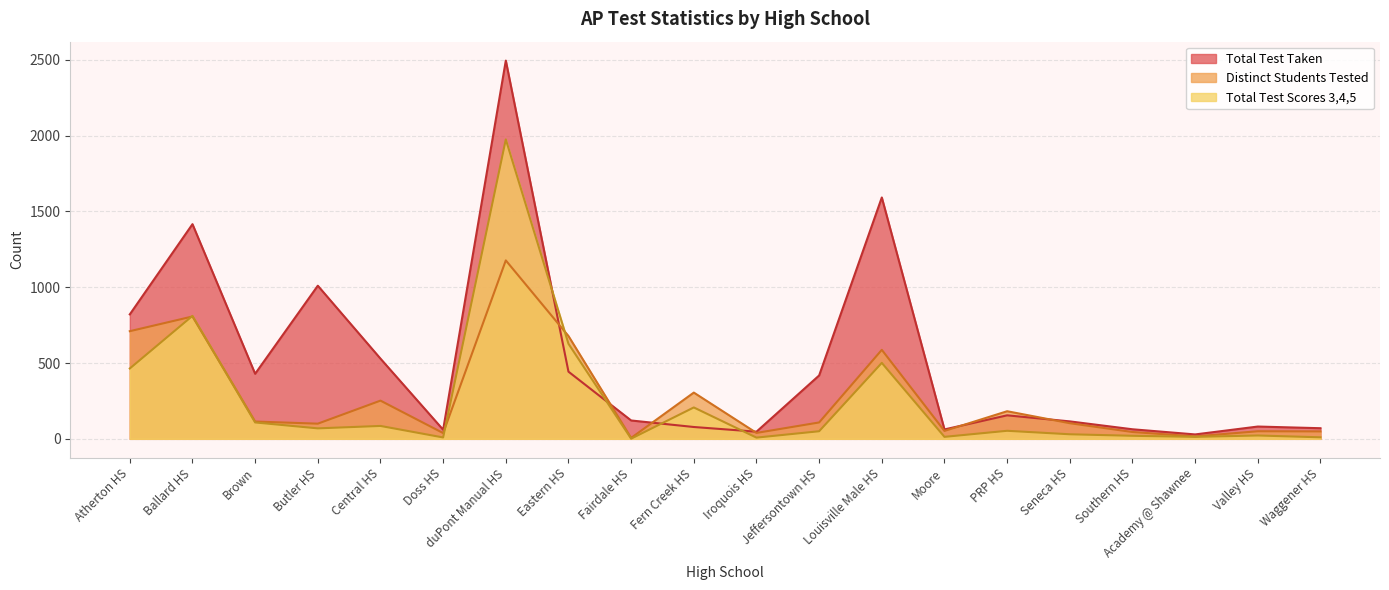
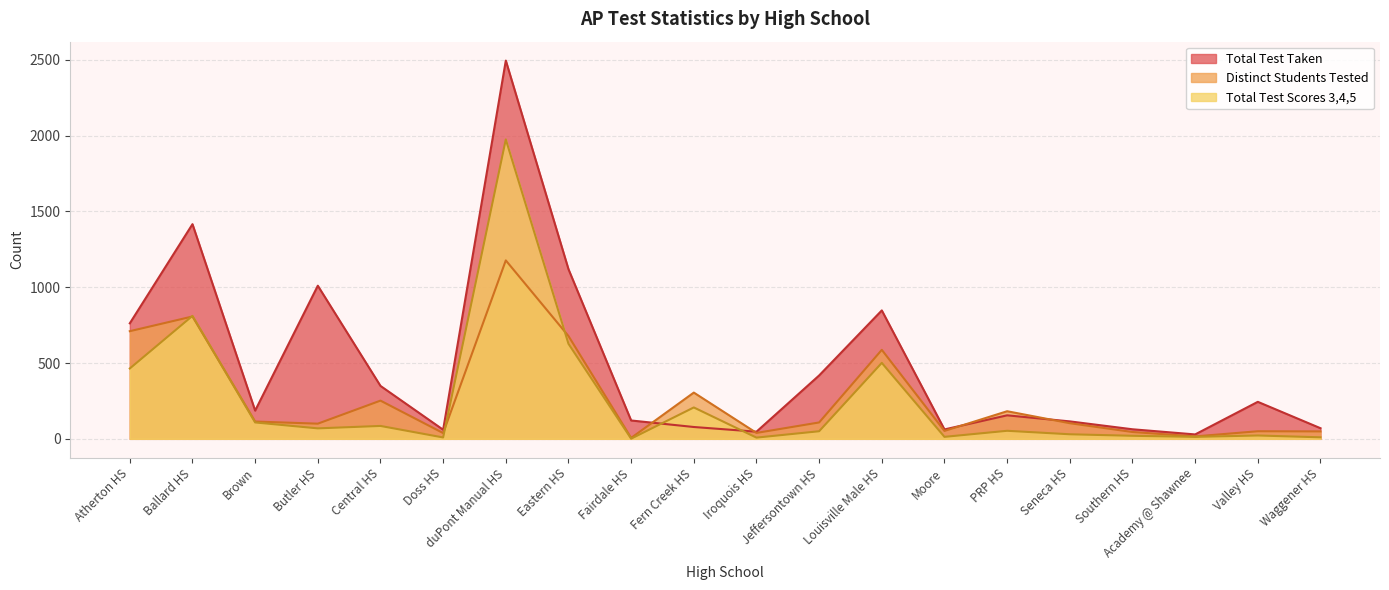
  {
    "Total Test Taken": {
-     "Atherton HS": 820,
+     "Atherton HS": 760,
      "Ballard HS": 1420,
-     "Brown": 430,
+     "Brown": 190,
      "Butler HS": 1010,
-     "Central HS": 530,
+     "Central HS": 350,
      "Doss HS": 60,
      "duPont Manual HS": 2500,
-     "Eastern HS": 440,
+     "Eastern HS": 1120,
      "Fairdale HS": 120,
      "Fern Creek HS": 80,
      "Jeffersontown HS": 420,
-     "Louisville Male HS": 1590,
+     "Louisville Male HS": 850,
      "PRP HS": 160,
      "Southern HS": 60,
-     "Valley HS": 80,
+     "Valley HS": 240,
      "Waggener HS": 70
    }
  }
